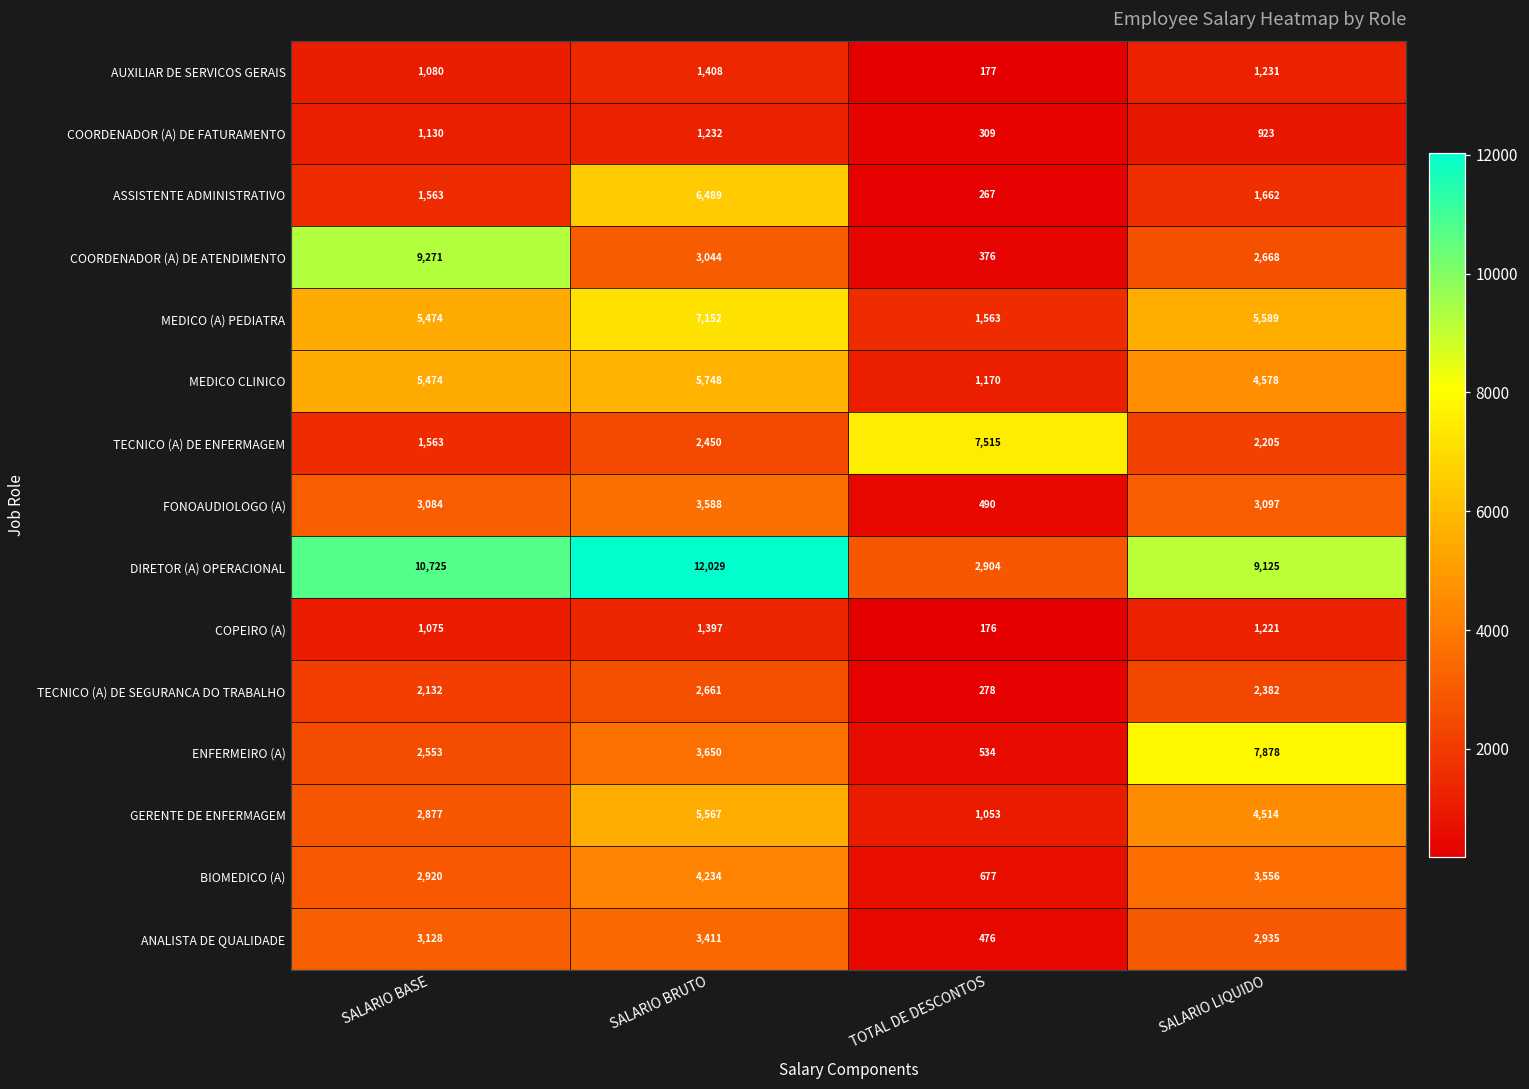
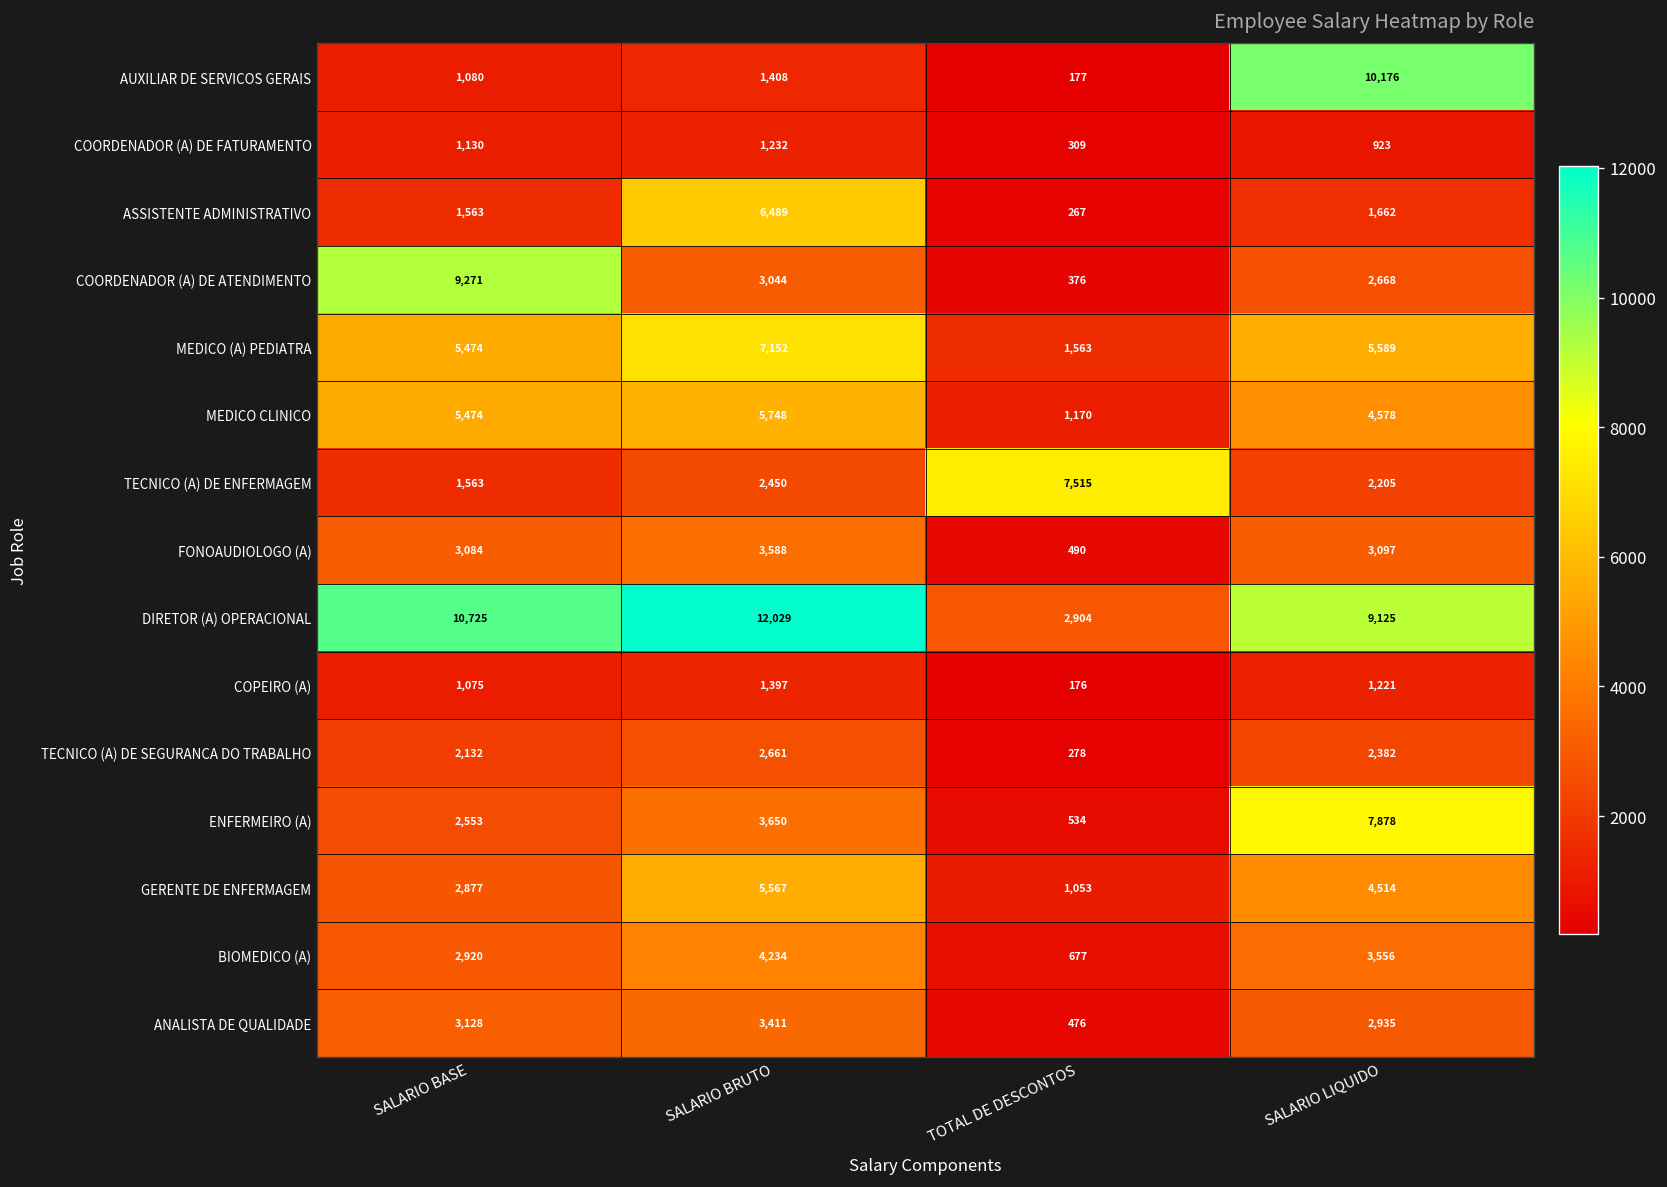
  {
    "AUXILIAR DE SERVICOS GERAIS": {
      "SALARIO BASE": "1,080",
      "SALARIO BRUTO": "1,408",
      "TOTAL DE DESCONTOS": "177",
-     "SALARIO LIQUIDO": "1,231"
+     "SALARIO LIQUIDO": "10,176"
    },
    "COORDENADOR (A) DE FATURAMENTO": {
      "SALARIO BASE": "1,130",
      "SALARIO BRUTO": "1,232",
      "TOTAL DE DESCONTOS": "309",
      "SALARIO LIQUIDO": "923"
    },
    "ASSISTENTE ADMINISTRATIVO": {
      "SALARIO BASE": "1,563",
      "SALARIO BRUTO": "6,489",
      "TOTAL DE DESCONTOS": "267",
      "SALARIO LIQUIDO": "1,662"
    },
    "COORDENADOR (A) DE ATENDIMENTO": {
      "SALARIO BASE": "9,271",
      "SALARIO BRUTO": "3,044",
      "TOTAL DE DESCONTOS": "376",
      "SALARIO LIQUIDO": "2,668"
    },
    "MEDICO (A) PEDIATRA": {
      "SALARIO BASE": "5,474",
      "SALARIO BRUTO": "7,152",
      "TOTAL DE DESCONTOS": "1,563",
      "SALARIO LIQUIDO": "5,589"
    },
    "MEDICO CLINICO": {
      "SALARIO BASE": "5,474",
      "SALARIO BRUTO": "5,748",
      "TOTAL DE DESCONTOS": "1,170",
      "SALARIO LIQUIDO": "4,578"
    },
    "TECNICO (A) DE ENFERMAGEM": {
      "SALARIO BASE": "1,563",
      "SALARIO BRUTO": "2,450",
      "TOTAL DE DESCONTOS": "7,515",
      "SALARIO LIQUIDO": "2,205"
    },
    "FONOAUDIOLOGO (A)": {
      "SALARIO BASE": "3,084",
      "SALARIO BRUTO": "3,588",
      "TOTAL DE DESCONTOS": "490",
      "SALARIO LIQUIDO": "3,097"
    },
    "DIRETOR (A) OPERACIONAL": {
      "SALARIO BASE": "10,725",
      "SALARIO BRUTO": "12,029",
      "TOTAL DE DESCONTOS": "2,904",
      "SALARIO LIQUIDO": "9,125"
    },
    "COPEIRO (A)": {
      "SALARIO BASE": "1,075",
      "SALARIO BRUTO": "1,397",
      "TOTAL DE DESCONTOS": "176",
      "SALARIO LIQUIDO": "1,221"
    },
    "TECNICO (A) DE SEGURANCA DO TRABALHO": {
      "SALARIO BASE": "2,132",
      "SALARIO BRUTO": "2,661",
      "TOTAL DE DESCONTOS": "278",
      "SALARIO LIQUIDO": "2,382"
    },
    "ENFERMEIRO (A)": {
      "SALARIO BASE": "2,553",
      "SALARIO BRUTO": "3,650",
      "TOTAL DE DESCONTOS": "534",
      "SALARIO LIQUIDO": "7,878"
    },
    "GERENTE DE ENFERMAGEM": {
      "SALARIO BASE": "2,877",
      "SALARIO BRUTO": "5,567",
      "TOTAL DE DESCONTOS": "1,053",
      "SALARIO LIQUIDO": "4,514"
    },
    "BIOMEDICO (A)": {
      "SALARIO BASE": "2,920",
      "SALARIO BRUTO": "4,234",
      "TOTAL DE DESCONTOS": "677",
      "SALARIO LIQUIDO": "3,556"
    },
    "ANALISTA DE QUALIDADE": {
      "SALARIO BASE": "3,128",
      "SALARIO BRUTO": "3,411",
      "TOTAL DE DESCONTOS": "476",
      "SALARIO LIQUIDO": "2,935"
    }
  }
